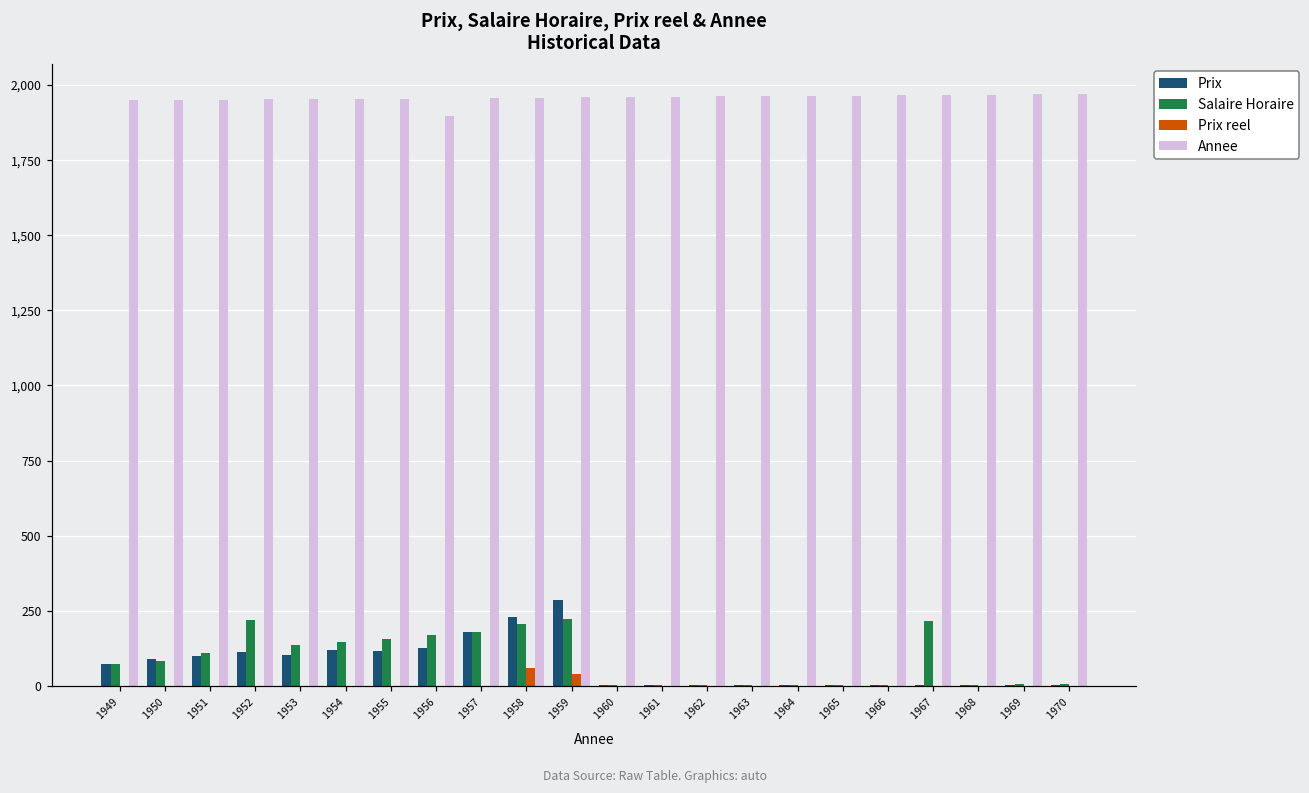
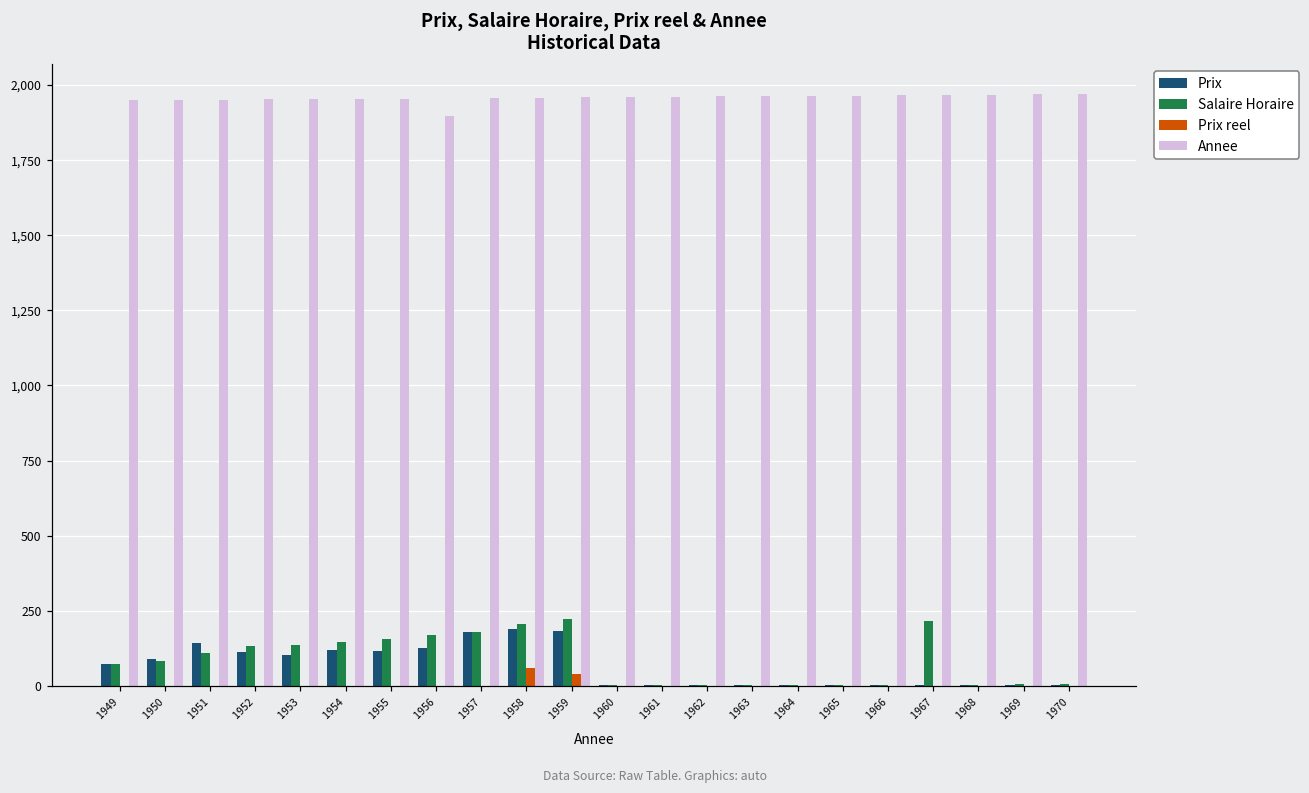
  {
    "Prix": {
      "1949": "70",
      "1950": "90",
-     "1951": "100",
+     "1951": "140",
      "1952": "110",
      "1953": "100",
      "1954": "120",
      "1955": "120",
      "1956": "120",
      "1957": "180",
-     "1958": "230",
-     "1959": "290"
+     "1958": "190",
+     "1959": "180"
    },
    "Salaire Horaire": {
      "1949": "70",
      "1950": "80",
      "1951": "110",
-     "1952": "220",
+     "1952": "130",
      "1953": "140",
      "1954": "140",
      "1955": "160",
      "1956": "170",
      "1957": "180",
      "1958": "210",
      "1959": "220",
      "1967": "220"
    },
    "Prix reel": {
      "1958": "60",
      "1959": "40"
    },
    "Annee": {
      "1949": "1,950",
      "1950": "1,950",
      "1951": "1,950",
      "1952": "1,950",
      "1953": "1,950",
      "1954": "1,950",
      "1955": "1,960",
      "1956": "1,900",
      "1957": "1,960",
      "1958": "1,960",
      "1959": "1,960",
      "1960": "1,960",
      "1961": "1,960",
      "1962": "1,960",
      "1963": "1,960",
      "1964": "1,960",
      "1965": "1,970",
      "1966": "1,970",
      "1967": "1,970",
      "1968": "1,970",
      "1969": "1,970",
      "1970": "1,970"
    }
  }
